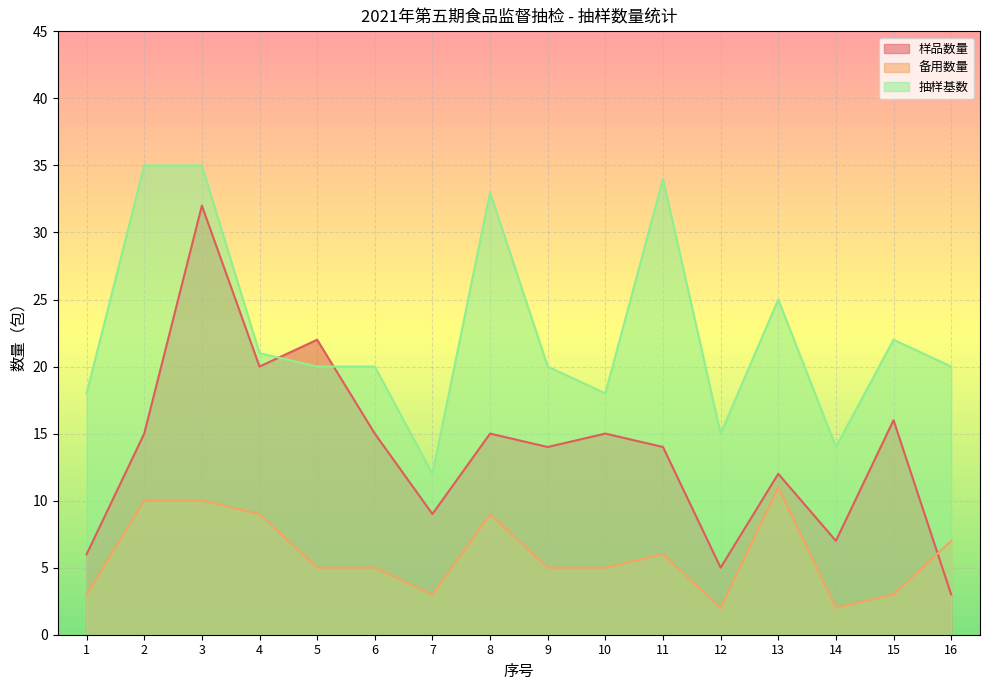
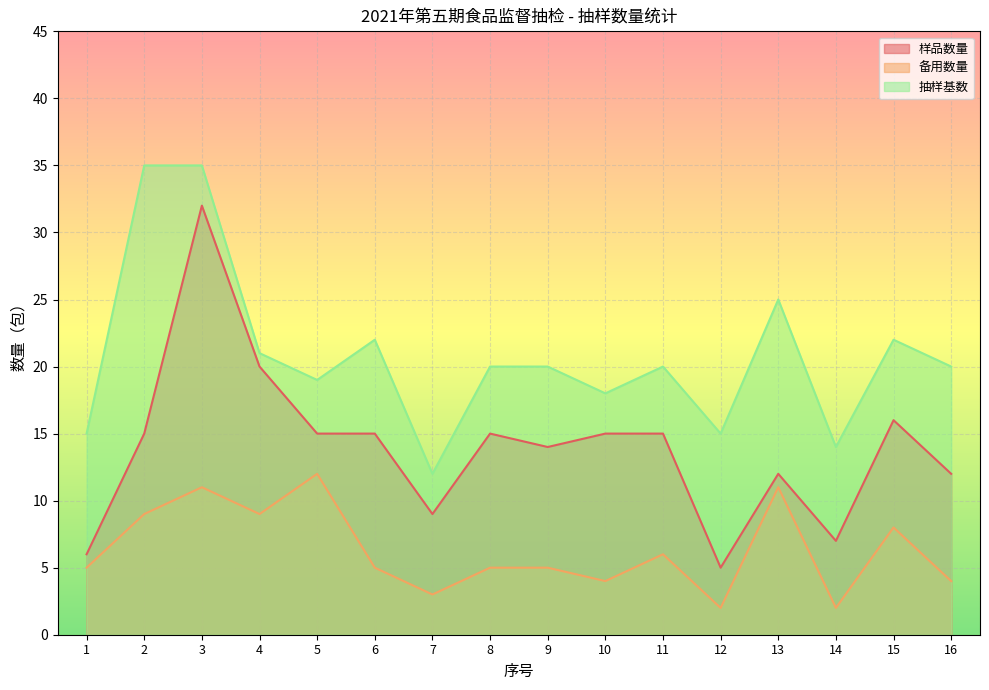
  {
    "样品数量": {
      "1": 6,
      "2": 15,
      "3": 32,
      "4": 20,
-     "5": 22,
+     "5": 15,
      "6": 15,
      "7": 9,
      "8": 15,
      "9": 14,
      "10": 15,
-     "11": 14,
+     "11": 15,
      "12": 5,
      "13": 12,
      "14": 7,
      "15": 16,
-     "16": 3
+     "16": 12
    },
    "备用数量": {
-     "1": 3,
-     "2": 10,
-     "3": 10,
+     "1": 5,
+     "2": 9,
+     "3": 11,
      "4": 9,
-     "5": 5,
+     "5": 12,
      "6": 5,
      "7": 3,
-     "8": 9,
+     "8": 5,
      "9": 5,
-     "10": 5,
+     "10": 4,
      "11": 6,
      "12": 2,
      "13": 11,
      "14": 2,
-     "15": 3,
-     "16": 7
+     "15": 8,
+     "16": 4
    },
    "抽样基数": {
-     "1": 18,
+     "1": 15,
      "2": 35,
      "3": 35,
      "4": 21,
-     "5": 20,
-     "6": 20,
+     "5": 19,
+     "6": 22,
      "7": 12,
-     "8": 33,
+     "8": 20,
      "9": 20,
      "10": 18,
-     "11": 34,
+     "11": 20,
      "12": 15,
      "13": 25,
      "14": 14,
      "15": 22,
      "16": 20
    }
  }
